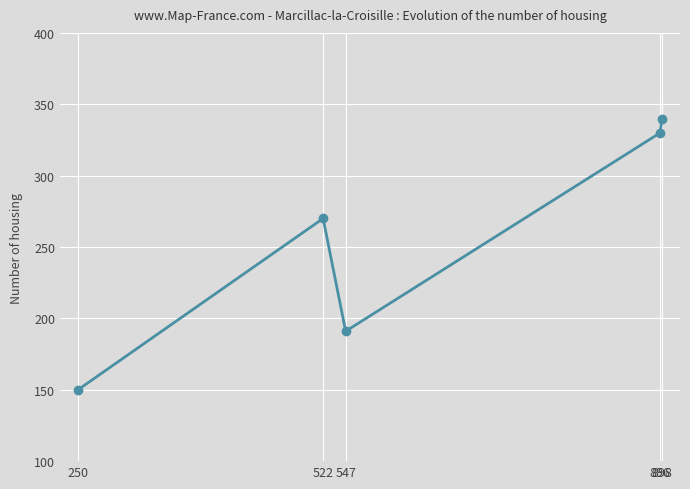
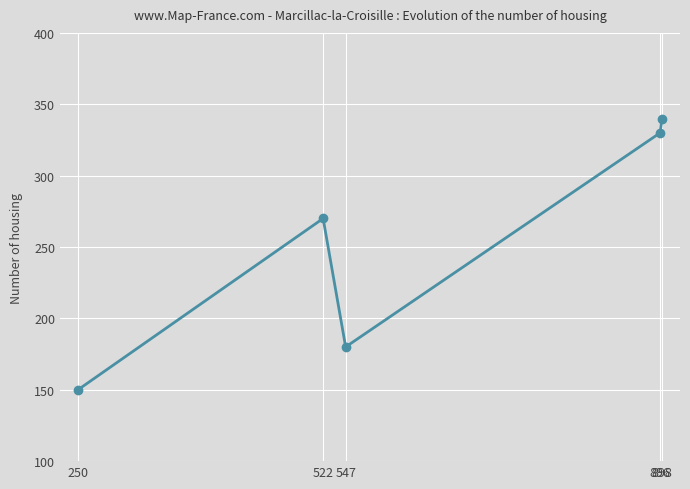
  {
    "250": 150,
    "522": 270,
-   "547": 191
+   "547": 180
  }
